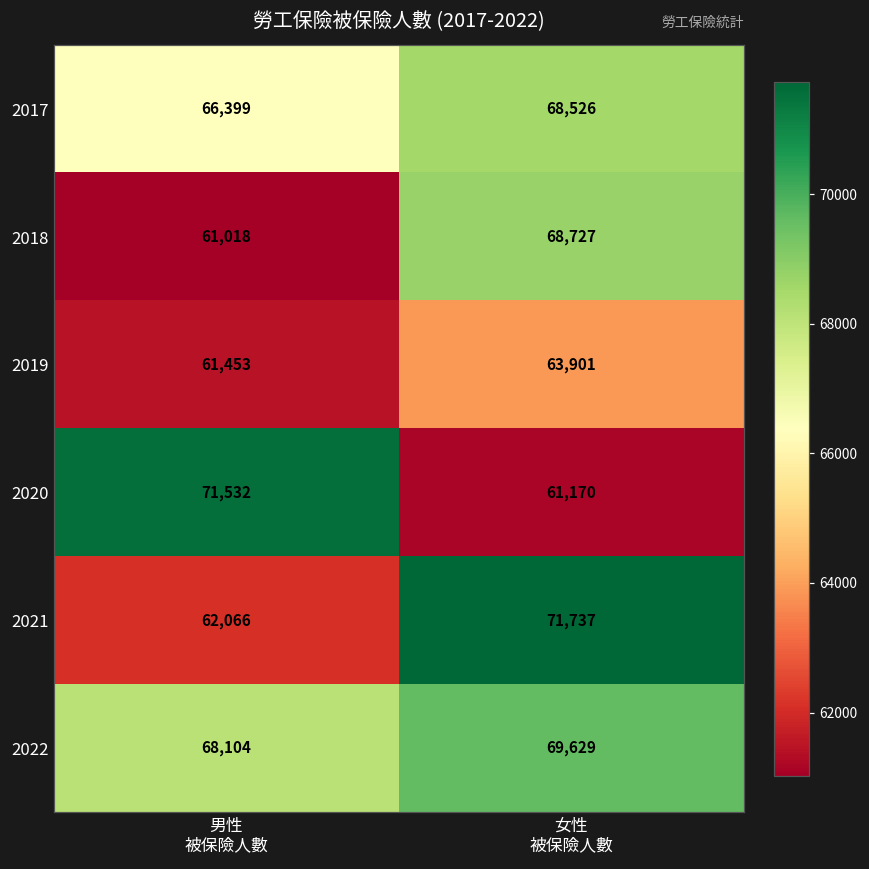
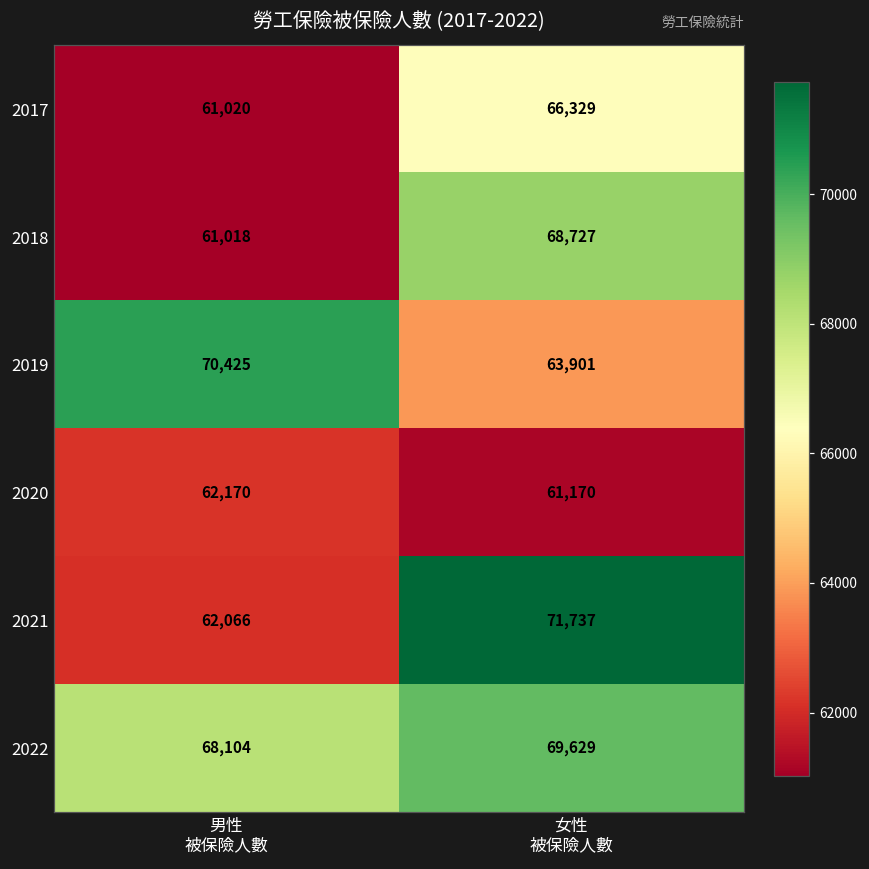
  {
    "2017": {
-     "男性 被保險人數": "66,399",
-     "女性 被保險人數": "68,526"
+     "男性 被保險人數": "61,020",
+     "女性 被保險人數": "66,329"
    },
    "2018": {
      "男性 被保險人數": "61,018",
      "女性 被保險人數": "68,727"
    },
    "2019": {
-     "男性 被保險人數": "61,453",
+     "男性 被保險人數": "70,425",
      "女性 被保險人數": "63,901"
    },
    "2020": {
-     "男性 被保險人數": "71,532",
+     "男性 被保險人數": "62,170",
      "女性 被保險人數": "61,170"
    },
    "2021": {
      "男性 被保險人數": "62,066",
      "女性 被保險人數": "71,737"
    },
    "2022": {
      "男性 被保險人數": "68,104",
      "女性 被保險人數": "69,629"
    }
  }
